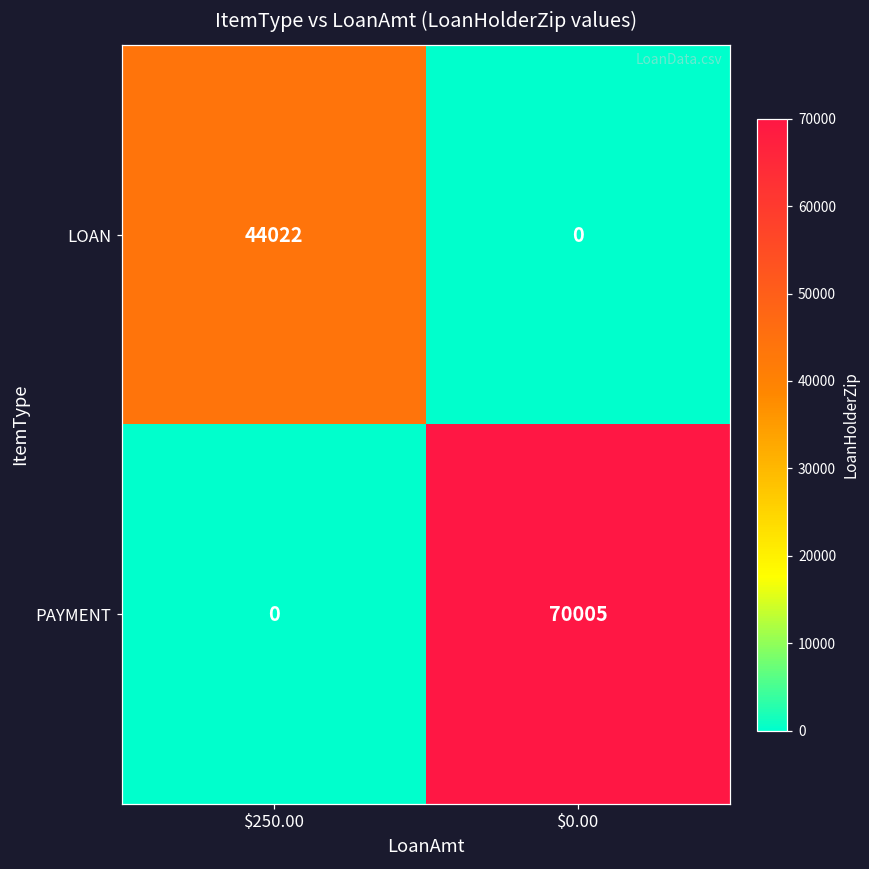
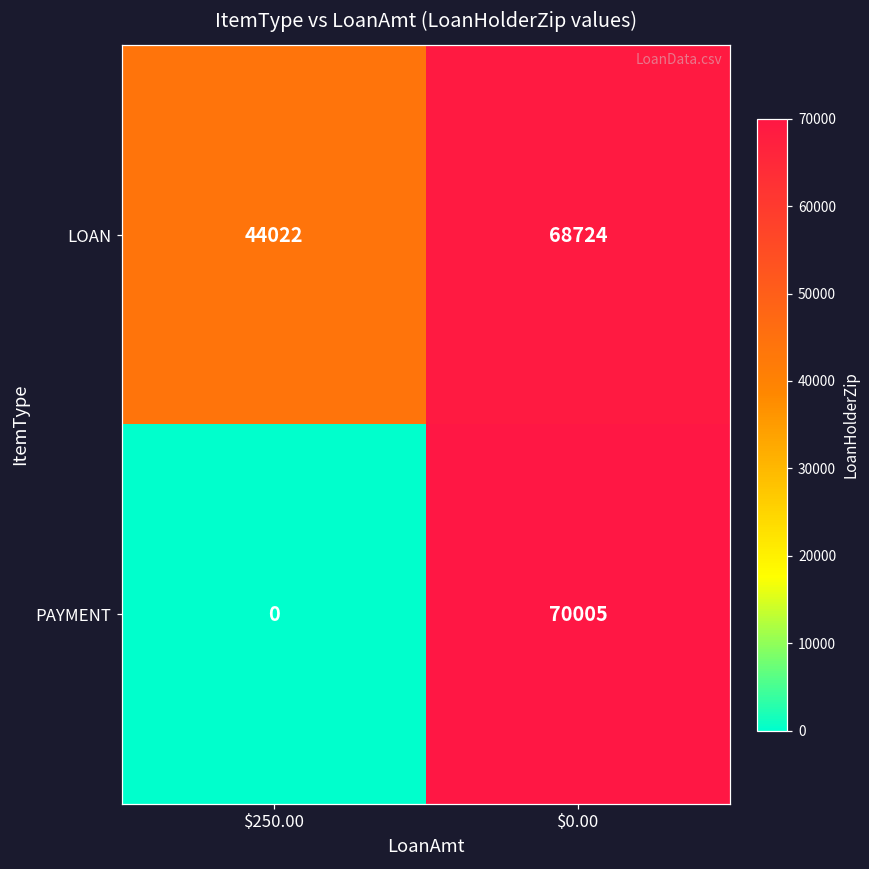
  {
    "LOAN": {
      "$250.00": 44022,
-     "$0.00": 0
+     "$0.00": 68724
    },
    "PAYMENT": {
      "$250.00": 0,
      "$0.00": 70005
    }
  }
